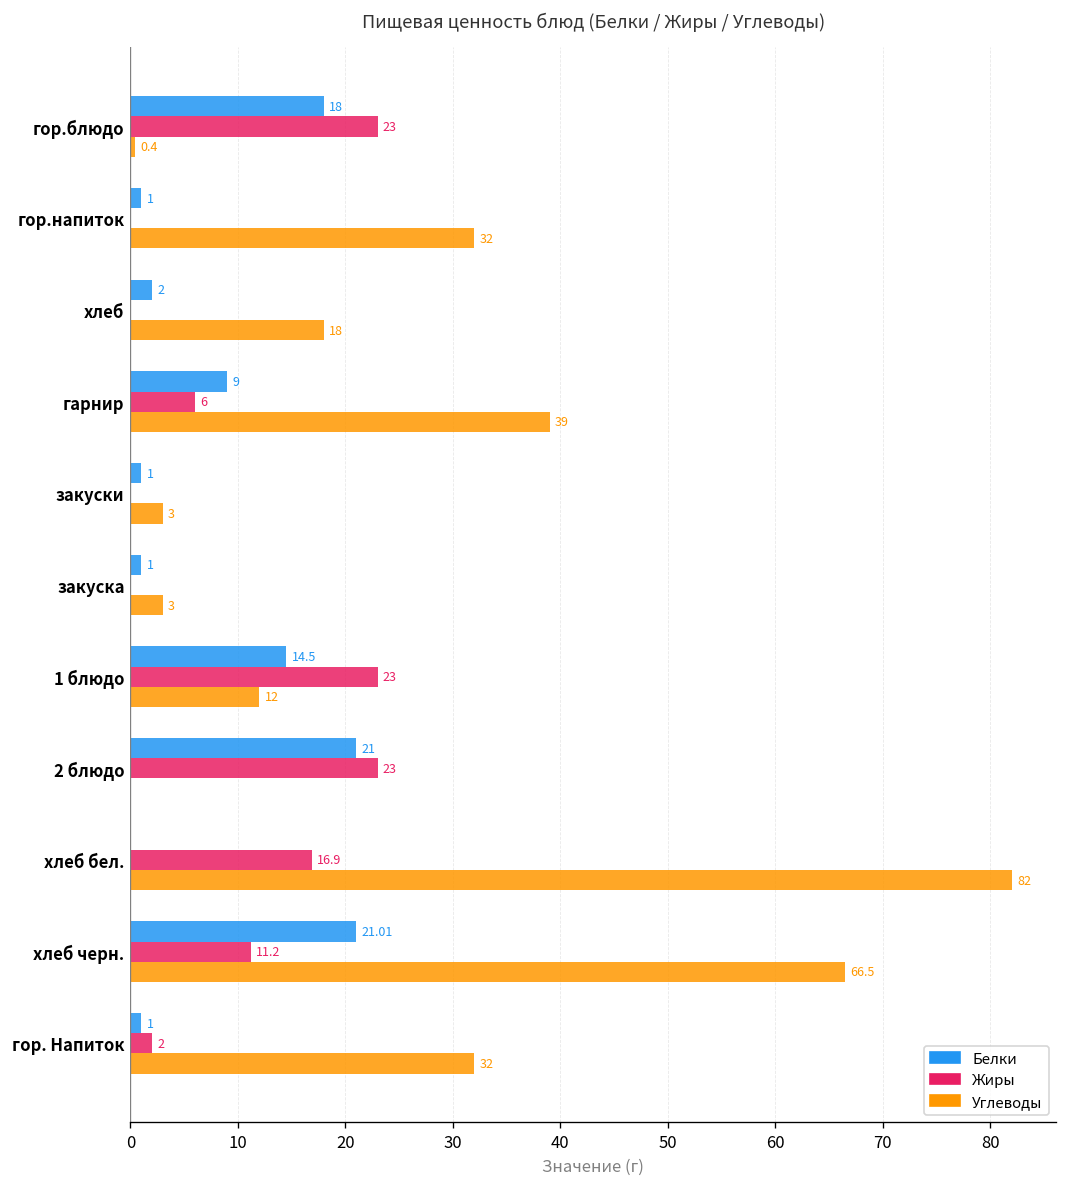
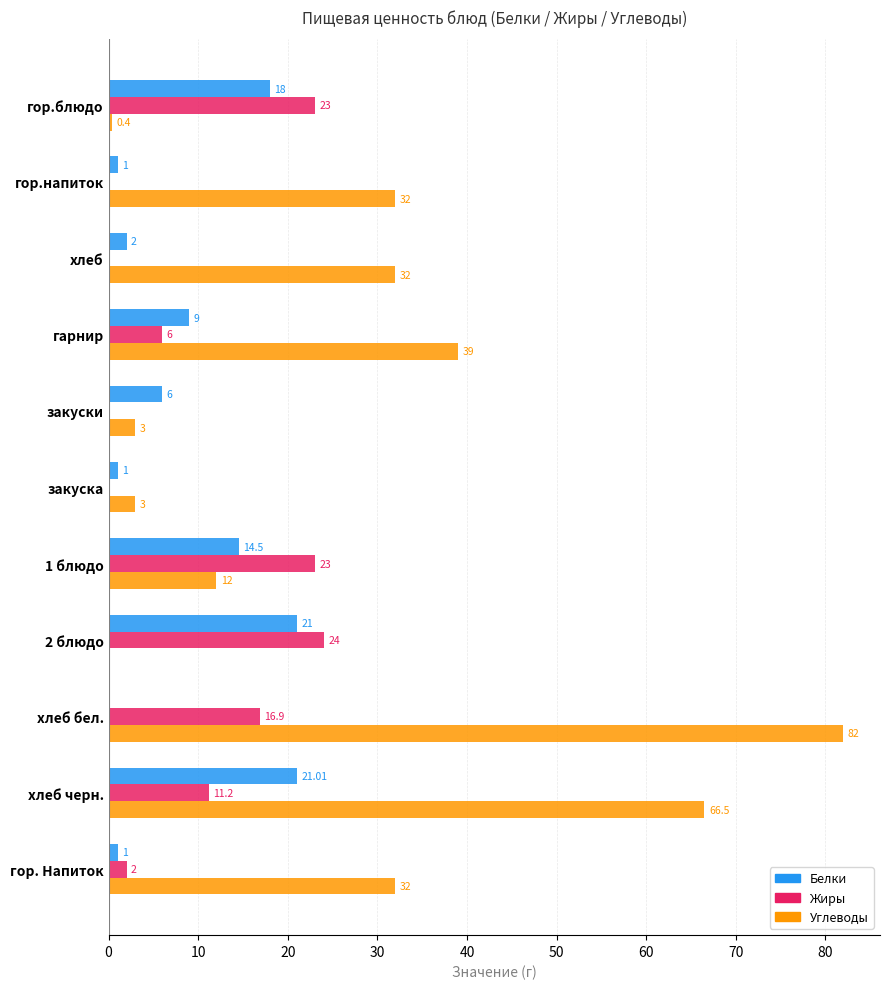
  {
    "Белки": {
      "гор.блюдо": 18,
      "гор.напиток": 1,
      "хлеб": 2,
      "гарнир": 9,
-     "закуски": 1,
+     "закуски": 6,
      "закуска": 1,
      "1 блюдо": 14.5,
      "2 блюдо": 21,
      "хлеб черн.": 21.01,
      "гор. Напиток": 1
    },
    "Жиры": {
      "гор.блюдо": 23,
      "гарнир": 6,
      "1 блюдо": 23,
-     "2 блюдо": 23,
+     "2 блюдо": 24,
      "хлеб бел.": 16.9,
      "хлеб черн.": 11.2,
      "гор. Напиток": 2
    },
    "Углеводы": {
      "гор.блюдо": 0.4,
      "гор.напиток": 32,
-     "хлеб": 18,
+     "хлеб": 32,
      "гарнир": 39,
      "закуски": 3,
      "закуска": 3,
      "1 блюдо": 12,
      "хлеб бел.": 82,
      "хлеб черн.": 66.5,
      "гор. Напиток": 32
    }
  }
